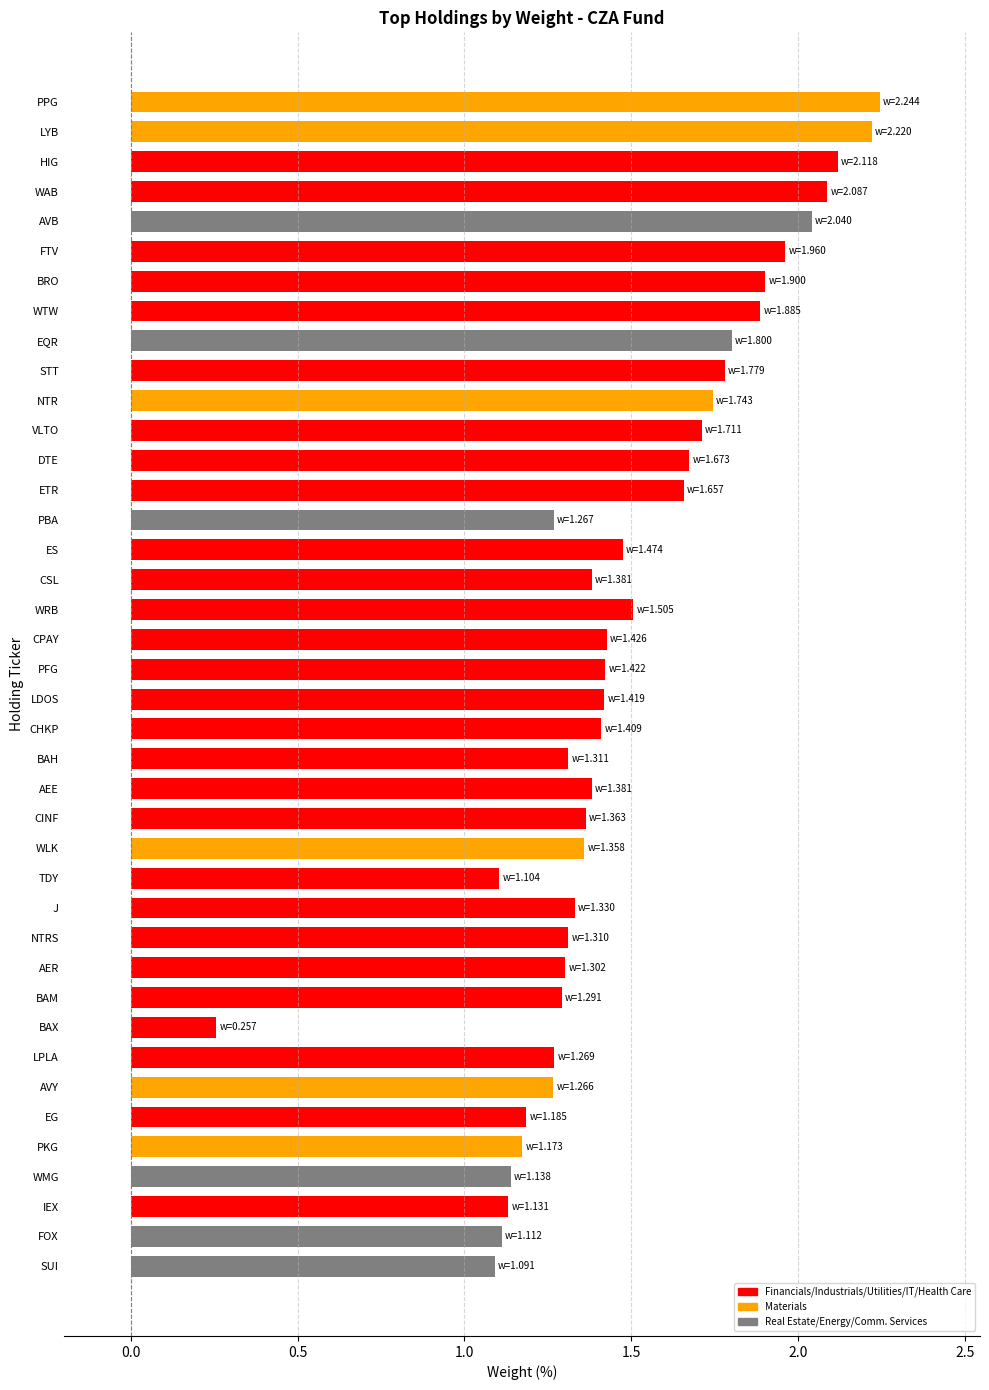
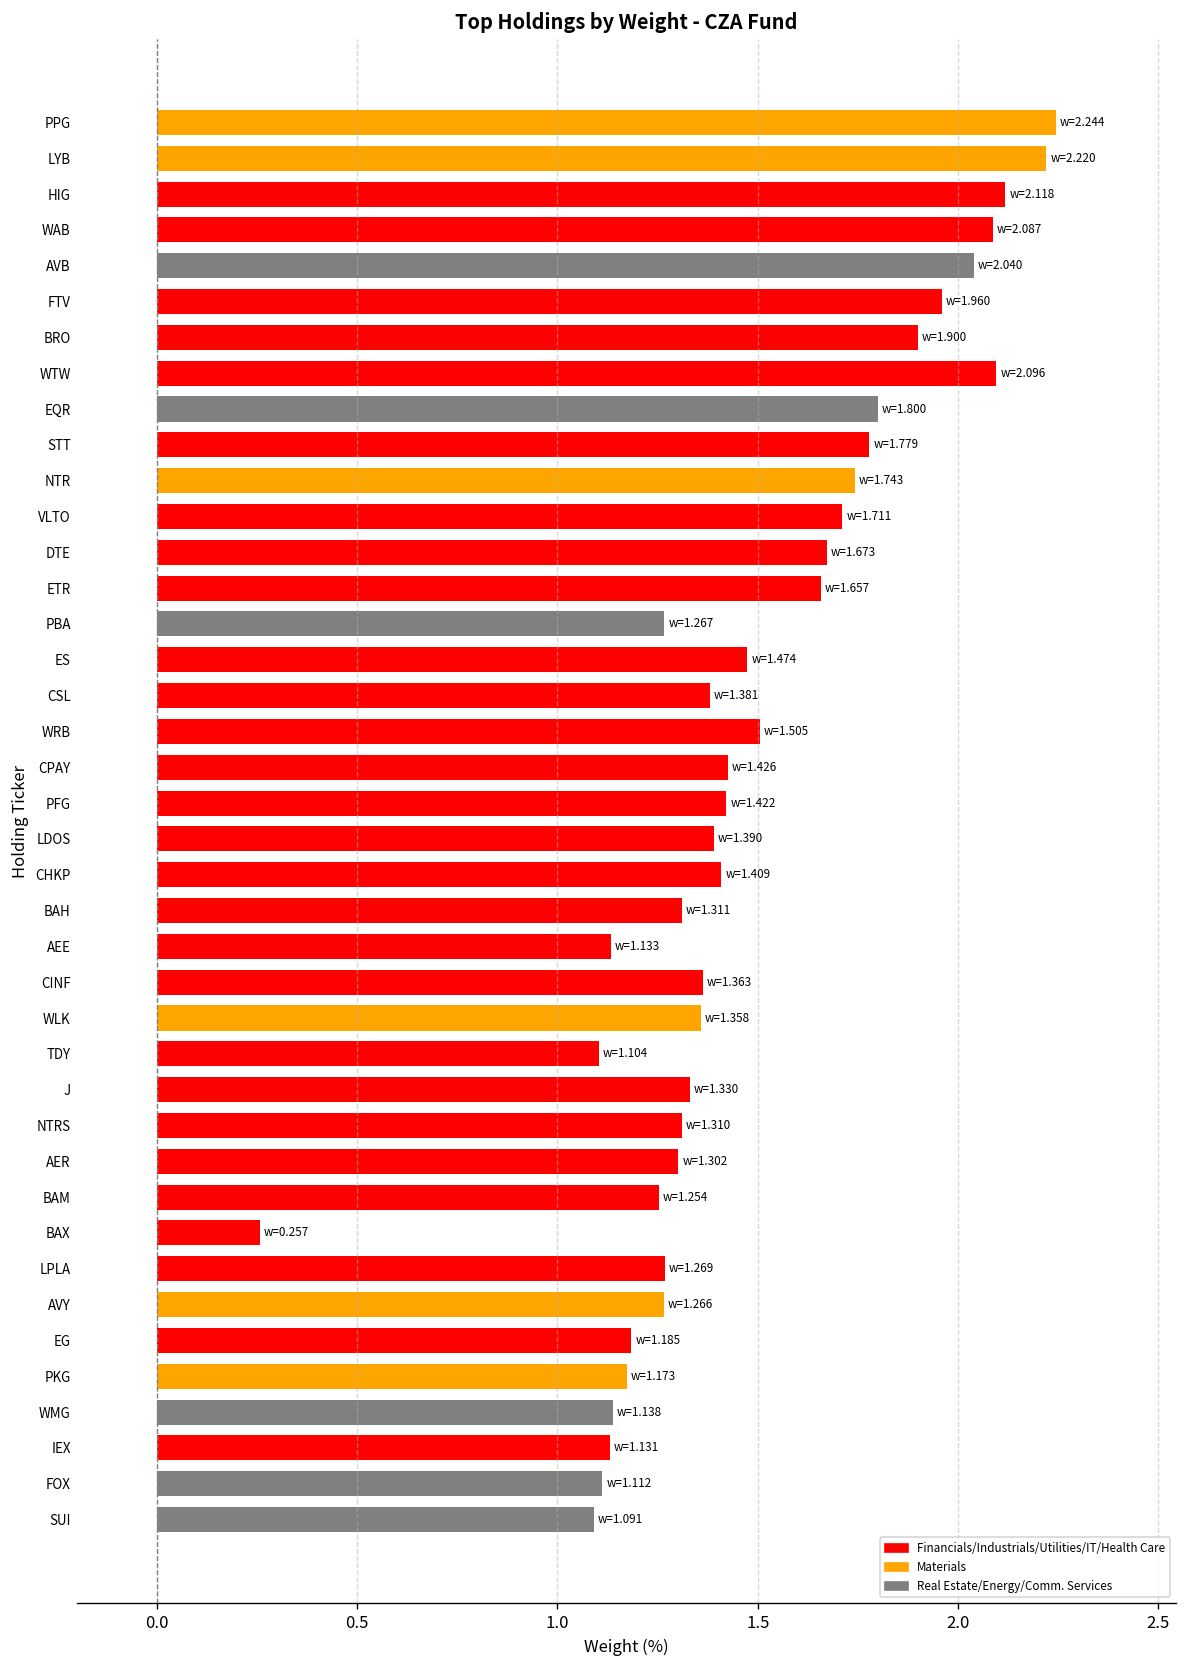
  {
    "PPG": 2.244,
    "LYB": 2.220,
    "HIG": 2.118,
    "WAB": 2.087,
    "AVB": 2.040,
    "FTV": 1.960,
    "BRO": 1.900,
-   "WTW": 1.885,
+   "WTW": 2.096,
    "EQR": 1.800,
    "STT": 1.779,
    "NTR": 1.743,
    "VLTO": 1.711,
    "DTE": 1.673,
    "ETR": 1.657,
    "PBA": 1.267,
    "ES": 1.474,
    "CSL": 1.381,
    "WRB": 1.505,
    "CPAY": 1.426,
    "PFG": 1.422,
-   "LDOS": 1.419,
+   "LDOS": 1.390,
    "CHKP": 1.409,
    "BAH": 1.311,
-   "AEE": 1.381,
+   "AEE": 1.133,
    "CINF": 1.363,
    "WLK": 1.358,
    "TDY": 1.104,
    "J": 1.330,
    "NTRS": 1.310,
    "AER": 1.302,
-   "BAM": 1.291,
+   "BAM": 1.254,
    "BAX": 0.257,
    "LPLA": 1.269,
    "AVY": 1.266,
    "EG": 1.185,
    "PKG": 1.173,
    "WMG": 1.138,
    "IEX": 1.131,
    "FOX": 1.112,
    "SUI": 1.091
  }
